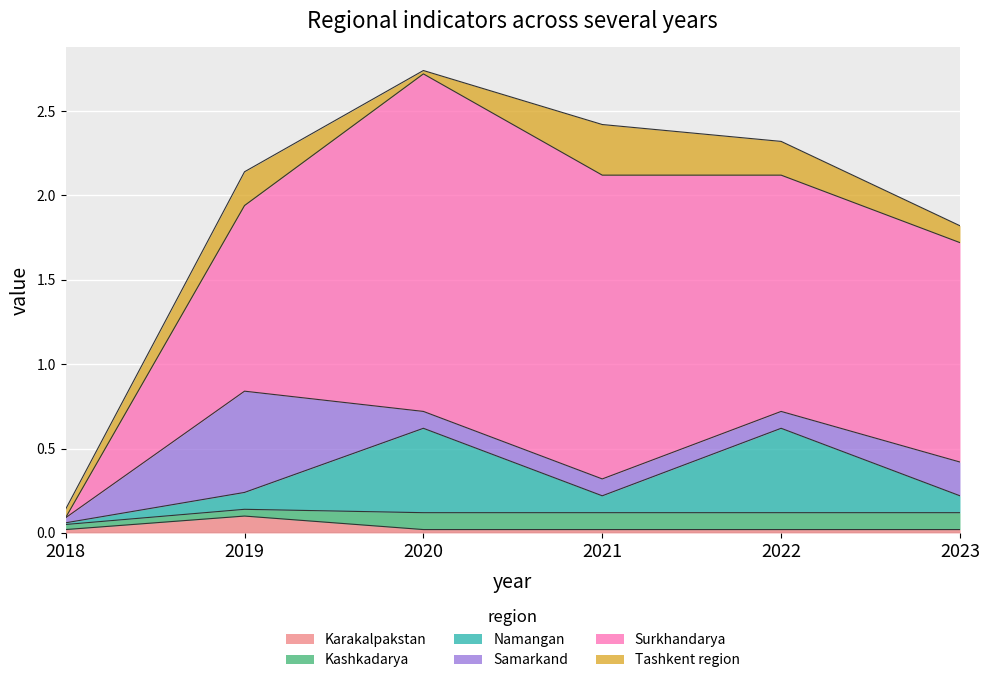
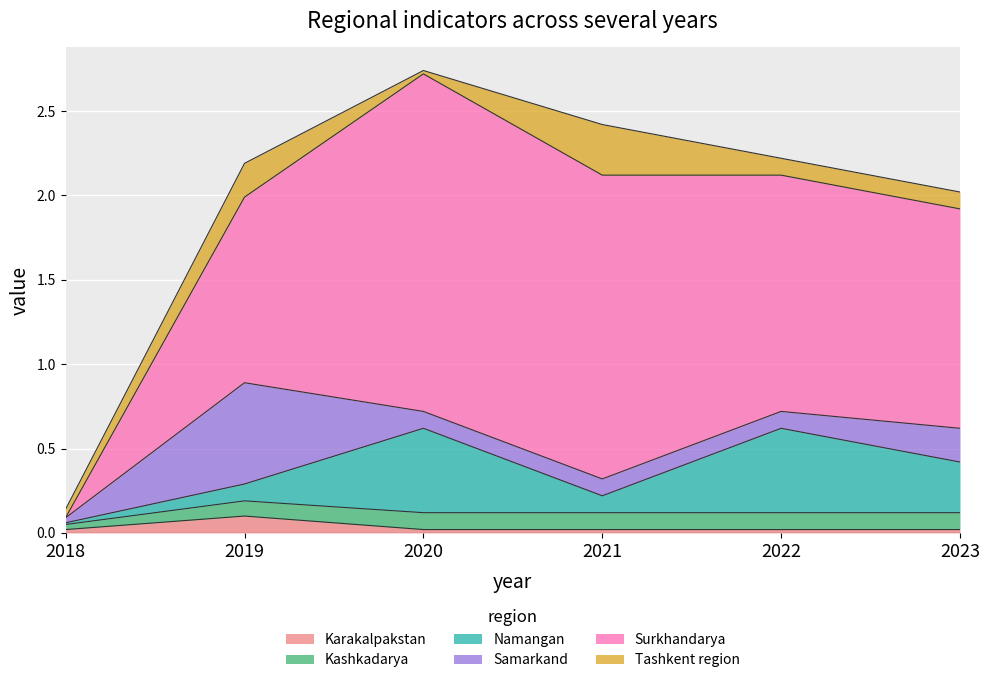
  {
    "Kashkadarya": {
-     "2019": 0.04,
+     "2019": 0.09,
      "2020": 0.10,
      "2021": 0.10,
      "2022": 0.10,
      "2023": 0.10
    },
    "Namangan": {
      "2019": 0.1,
      "2020": 0.5,
      "2021": 0.1,
      "2022": 0.5,
-     "2023": 0.1
+     "2023": 0.3
    },
    "Samarkand": {
      "2019": 0.60,
      "2020": 0.10,
      "2021": 0.10,
      "2022": 0.10,
      "2023": 0.20
    },
    "Tashkent region": {
      "2018": 0.05,
      "2019": 0.2,
      "2020": 0.02,
      "2021": 0.3,
-     "2022": 0.2,
+     "2022": 0.1,
      "2023": 0.1
    }
  }
